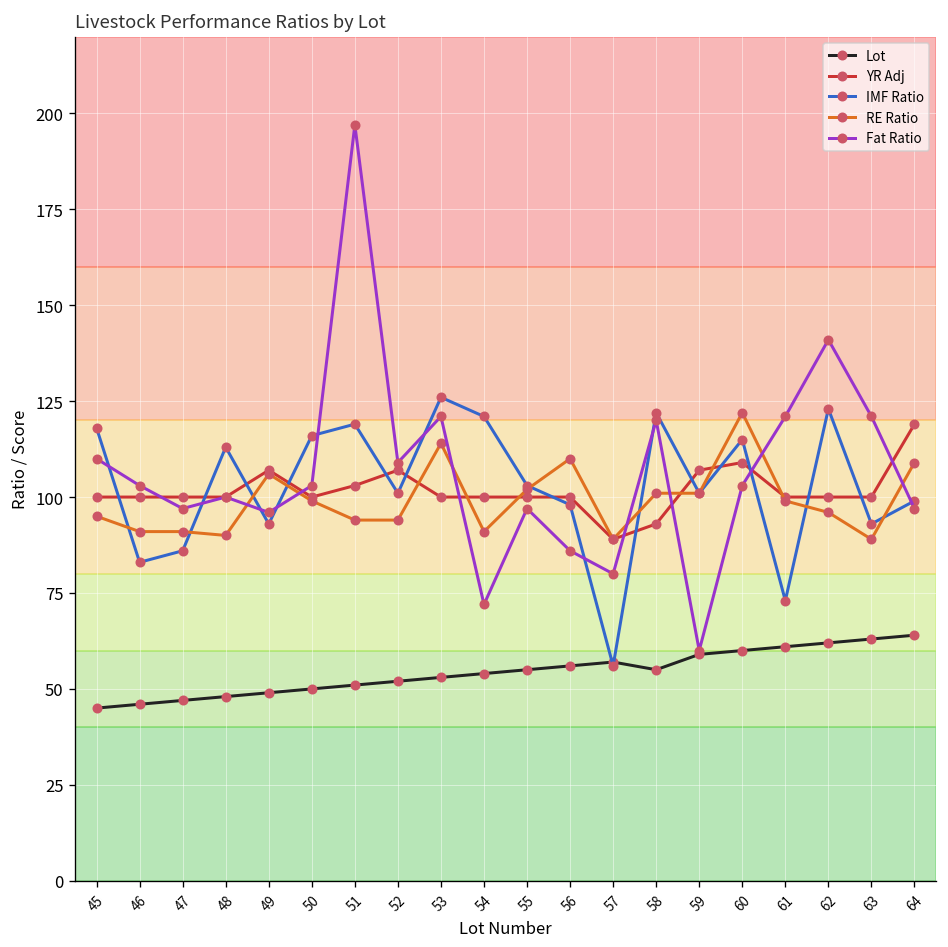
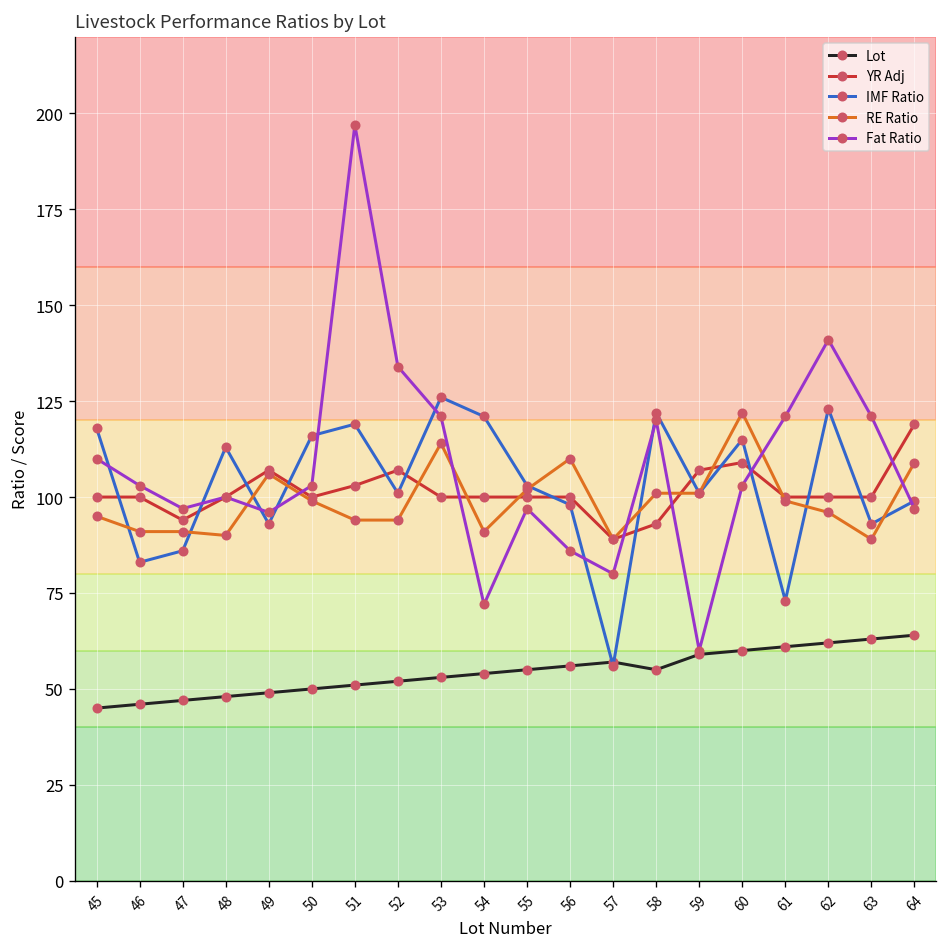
  {
    "Lot": {
      "45": 45,
      "46": 46,
      "47": 47,
      "48": 48,
      "49": 49,
      "50": 50,
      "51": 51,
      "52": 52,
      "53": 53,
      "54": 54,
      "55": 55,
      "56": 56,
      "57": 57,
      "58": 55,
      "59": 59,
      "60": 60,
      "61": 61,
      "62": 62,
      "63": 63,
      "64": 64
    },
    "YR Adj": {
      "45": 100,
      "46": 100,
-     "47": 100,
+     "47": 94,
      "49": 107,
      "50": 100,
      "51": 103,
      "52": 107,
      "53": 100,
      "54": 100,
      "55": 100,
      "56": 100,
      "58": 93,
      "59": 107,
      "60": 109,
      "61": 100,
      "62": 100,
      "63": 100,
      "64": 119
    },
    "IMF Ratio": {
      "45": 118,
      "46": 83,
      "47": 86,
      "48": 113,
      "49": 93,
      "50": 116,
      "51": 119,
      "52": 101,
      "53": 126,
      "54": 121,
      "55": 103,
      "56": 98,
      "57": 56,
      "58": 122,
      "60": 115,
      "61": 73,
      "62": 123,
      "63": 93,
      "64": 99
    },
    "RE Ratio": {
      "45": 95,
      "46": 91,
      "47": 91,
      "48": 90,
      "49": 106,
      "50": 99,
      "51": 94,
      "52": 94,
      "53": 114,
      "54": 91,
      "55": 102,
      "56": 110,
      "58": 101,
      "60": 122,
      "61": 99,
      "62": 96,
      "63": 89,
      "64": 109
    },
    "Fat Ratio": {
      "45": 110,
      "46": 103,
      "47": 97,
      "49": 96,
      "50": 103,
      "51": 197,
-     "52": 109,
+     "52": 134,
      "53": 121,
      "54": 72,
      "55": 97,
      "56": 86,
      "57": 80,
      "58": 120,
      "59": 60,
      "60": 103,
      "61": 121,
      "62": 141,
      "63": 121,
      "64": 97
    }
  }
